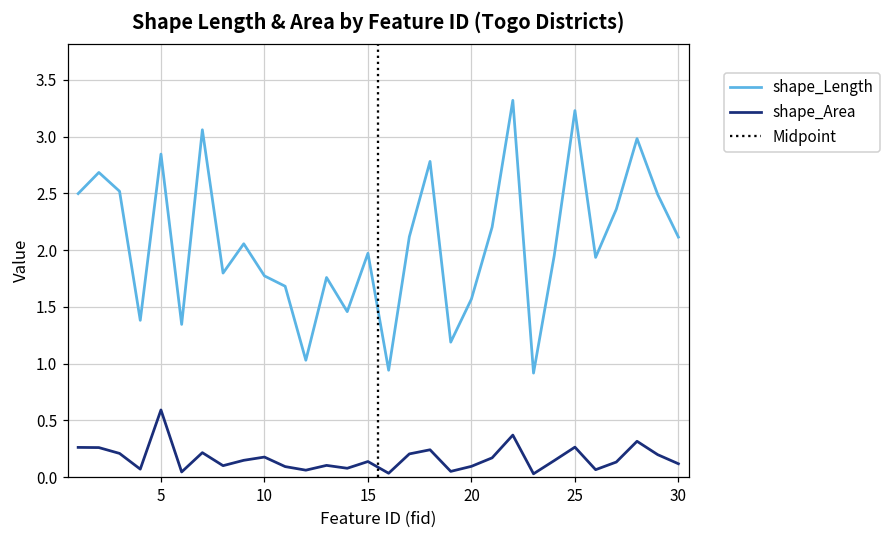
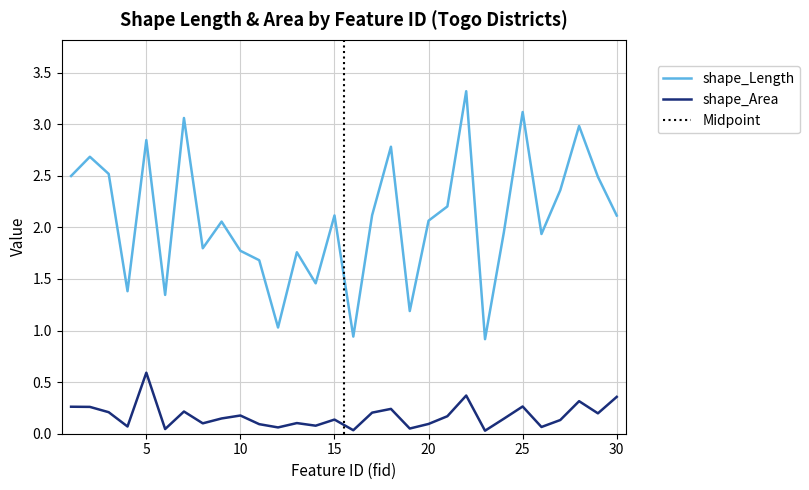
  {
    "shape_Length": {
      "5": 2.85,
      "10": 1.77,
-     "15": 1.97,
-     "20": 1.57,
-     "25": 3.23,
+     "15": 2.12,
+     "20": 2.06,
+     "25": 3.12,
      "30": 2.11
    },
    "shape_Area": {
      "5": 0.59,
      "10": 0.18,
      "15": 0.14,
      "20": 0.09,
      "25": 0.26,
-     "30": 0.12
+     "30": 0.36
    }
  }
